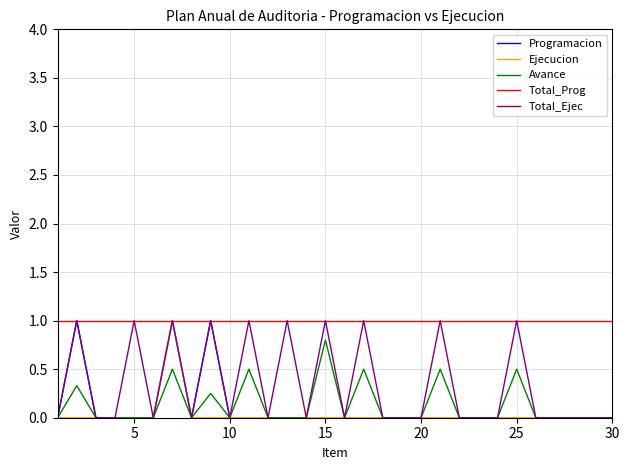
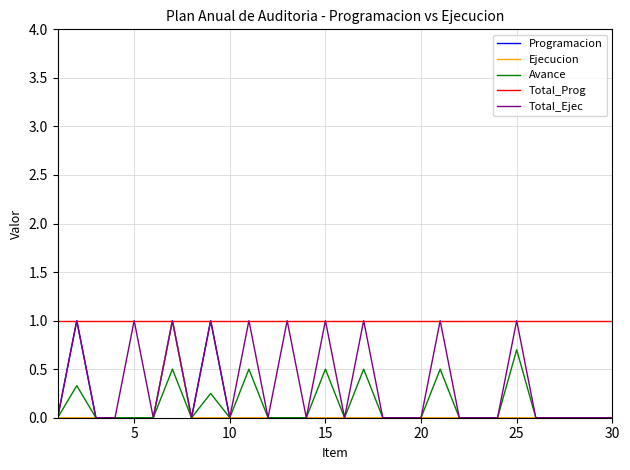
  {
    "Avance": {
-     "15": 0.8,
-     "25": 0.5
+     "15": 0.5,
+     "25": 0.7
    },
    "Total_Prog": {
      "10": 1.0,
      "20": 1.0,
      "30": 1.0
    }
  }
